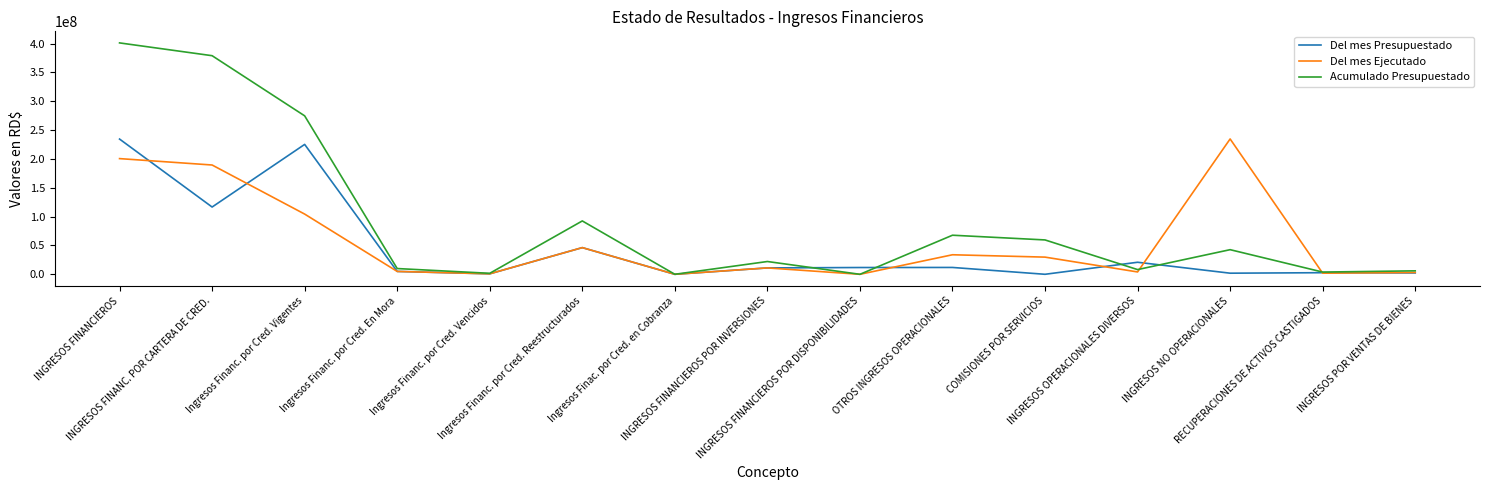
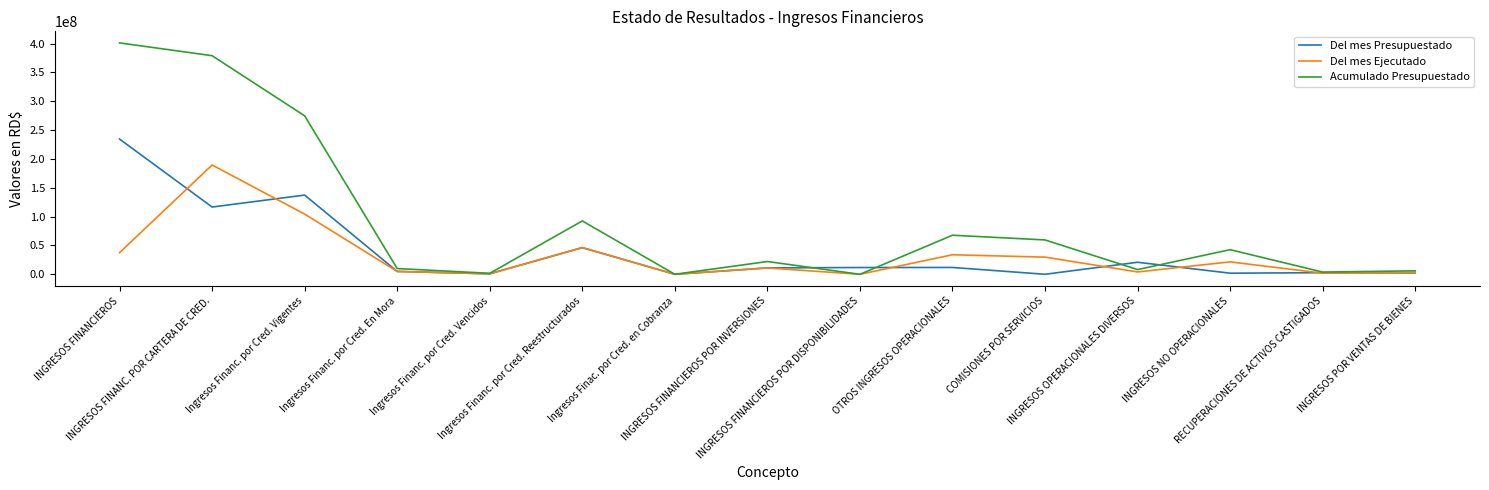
  {
    "Del mes Presupuestado": {
      "INGRESOS FINANCIEROS": 230000000,
      "INGRESOS FINANC. POR CARTERA DE CRED.": 120000000,
-     "Ingresos Financ. por Cred. Vigentes": 230000000,
+     "Ingresos Financ. por Cred. Vigentes": 140000000,
      "INGRESOS FINANCIEROS POR DISPONIBILIDADES": 10000000,
      "OTROS INGRESOS OPERACIONALES": 10000000,
      "COMISIONES POR SERVICIOS": 0,
      "INGRESOS OPERACIONALES DIVERSOS": 20000000,
      "INGRESOS NO OPERACIONALES": 0
    },
    "Del mes Ejecutado": {
-     "INGRESOS FINANCIEROS": 200000000,
+     "INGRESOS FINANCIEROS": 40000000,
      "INGRESOS FINANC. POR CARTERA DE CRED.": 190000000,
      "Ingresos Financ. por Cred. Vigentes": 100000000,
      "OTROS INGRESOS OPERACIONALES": 30000000,
      "COMISIONES POR SERVICIOS": 30000000,
-     "INGRESOS NO OPERACIONALES": 230000000
+     "INGRESOS NO OPERACIONALES": 20000000
    },
    "Acumulado Presupuestado": {
      "INGRESOS FINANCIEROS": 400000000,
      "INGRESOS FINANC. POR CARTERA DE CRED.": 380000000,
      "Ingresos Financ. por Cred. Vigentes": 270000000,
      "Ingresos Financ. por Cred. En Mora": 10000000,
      "Ingresos Financ. por Cred. Reestructurados": 90000000,
      "INGRESOS FINANCIEROS POR INVERSIONES": 20000000,
      "OTROS INGRESOS OPERACIONALES": 70000000,
      "COMISIONES POR SERVICIOS": 60000000,
      "INGRESOS NO OPERACIONALES": 40000000
    }
  }
